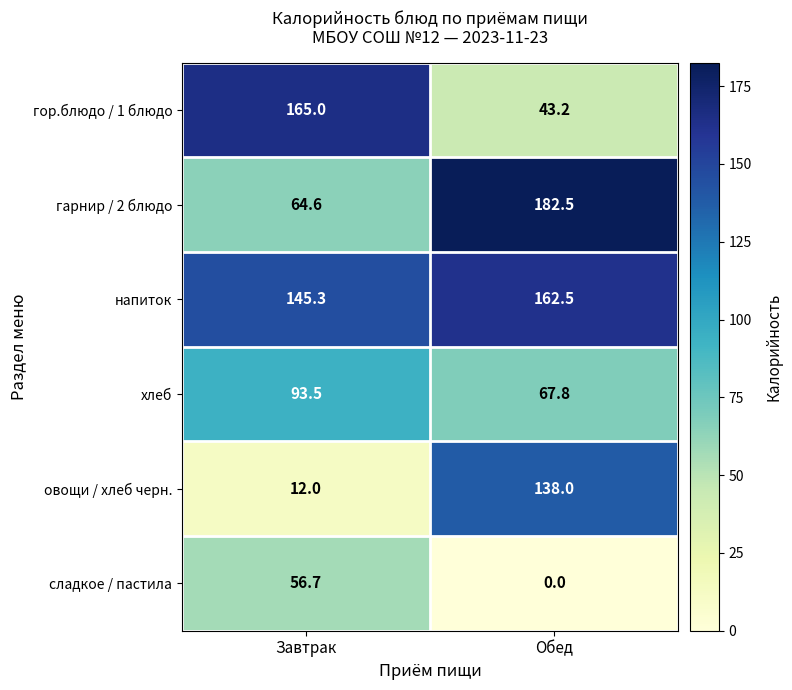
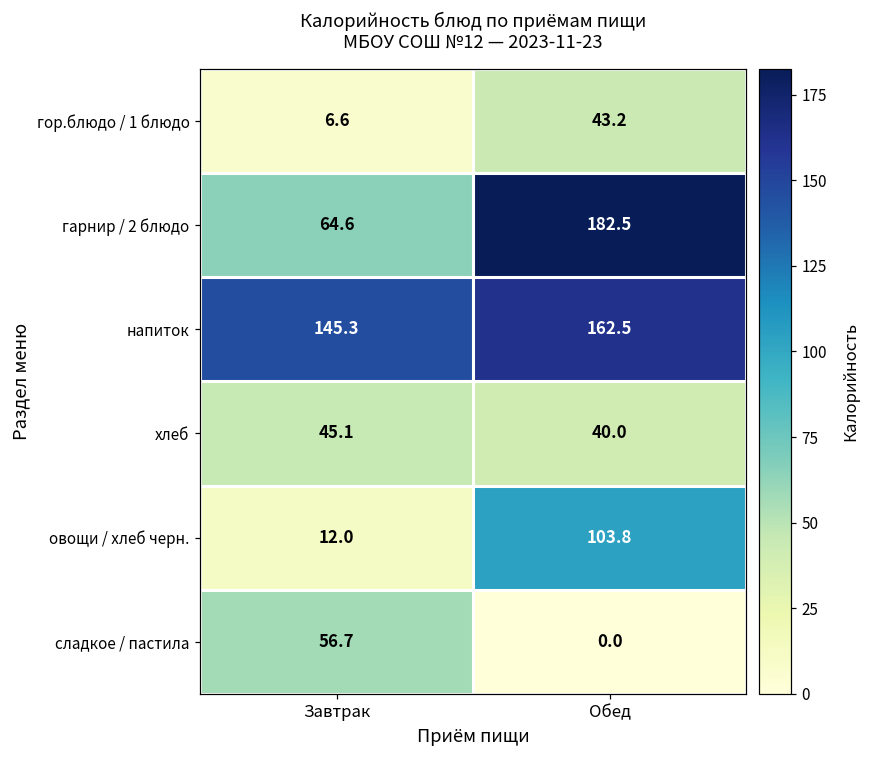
  {
    "гор.блюдо / 1 блюдо": {
-     "Завтрак": 165.0,
+     "Завтрак": 6.6,
      "Обед": 43.2
    },
    "гарнир / 2 блюдо": {
      "Завтрак": 64.6,
      "Обед": 182.5
    },
    "напиток": {
      "Завтрак": 145.3,
      "Обед": 162.5
    },
    "хлеб": {
-     "Завтрак": 93.5,
-     "Обед": 67.8
+     "Завтрак": 45.1,
+     "Обед": 40.0
    },
    "овощи / хлеб черн.": {
      "Завтрак": 12.0,
-     "Обед": 138.0
+     "Обед": 103.8
    },
    "сладкое / пастила": {
      "Завтрак": 56.7,
      "Обед": 0.0
    }
  }
